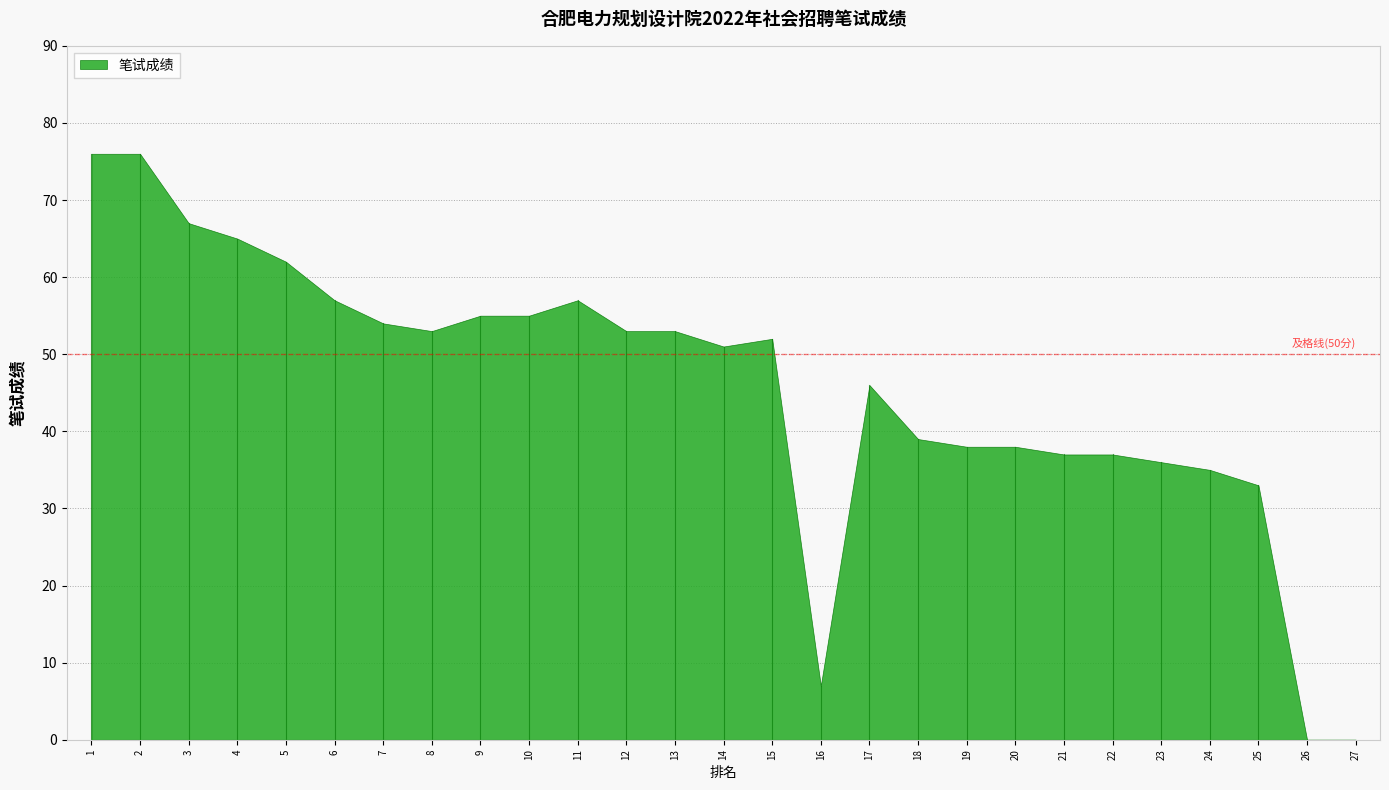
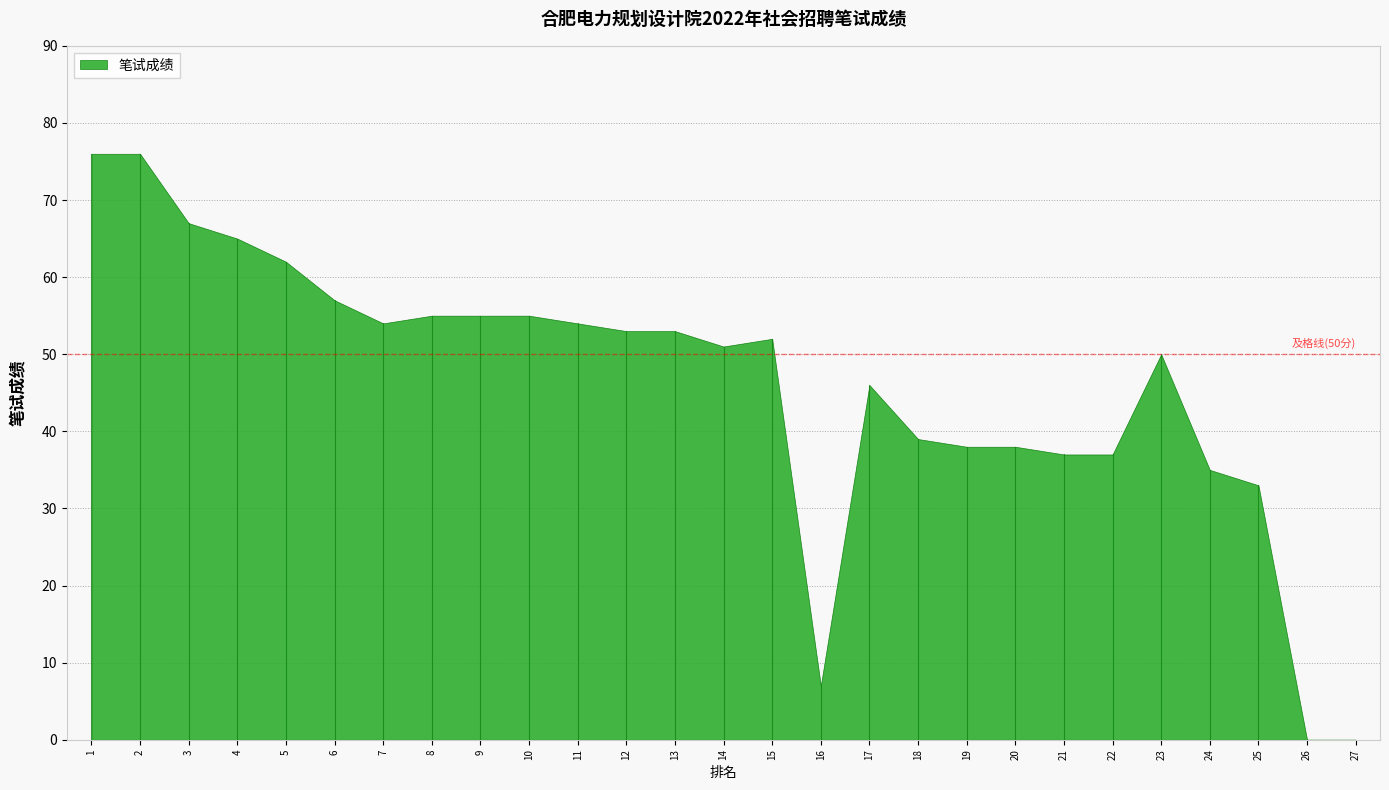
  {
    "笔试成绩": {
-     "8": 53,
-     "11": 57,
-     "23": 36
+     "8": 55,
+     "11": 54,
+     "23": 50
    }
  }
